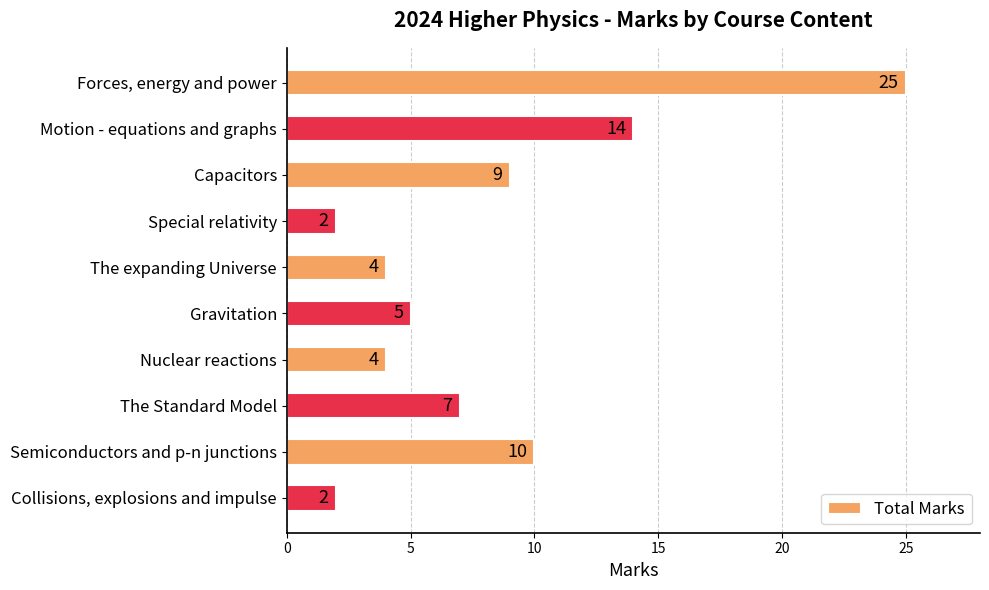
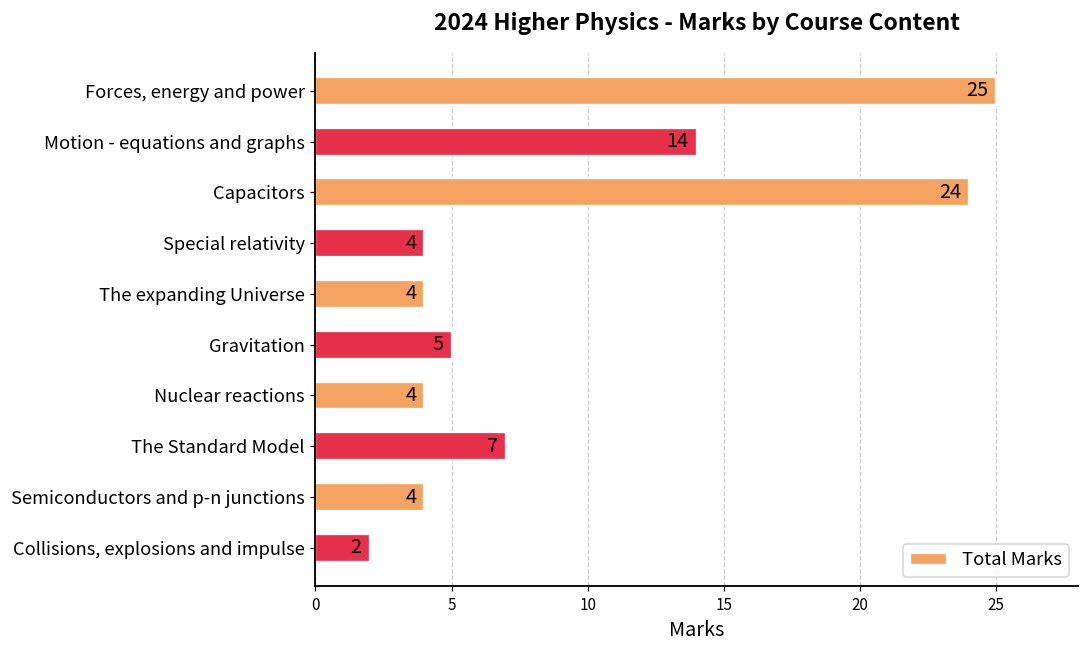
  {
    "Forces, energy and power": 25,
    "Motion - equations and graphs": 14,
-   "Capacitors": 9,
-   "Special relativity": 2,
+   "Capacitors": 24,
+   "Special relativity": 4,
    "The expanding Universe": 4,
    "Gravitation": 5,
    "Nuclear reactions": 4,
    "The Standard Model": 7,
-   "Semiconductors and p-n junctions": 10,
+   "Semiconductors and p-n junctions": 4,
    "Collisions, explosions and impulse": 2
  }
